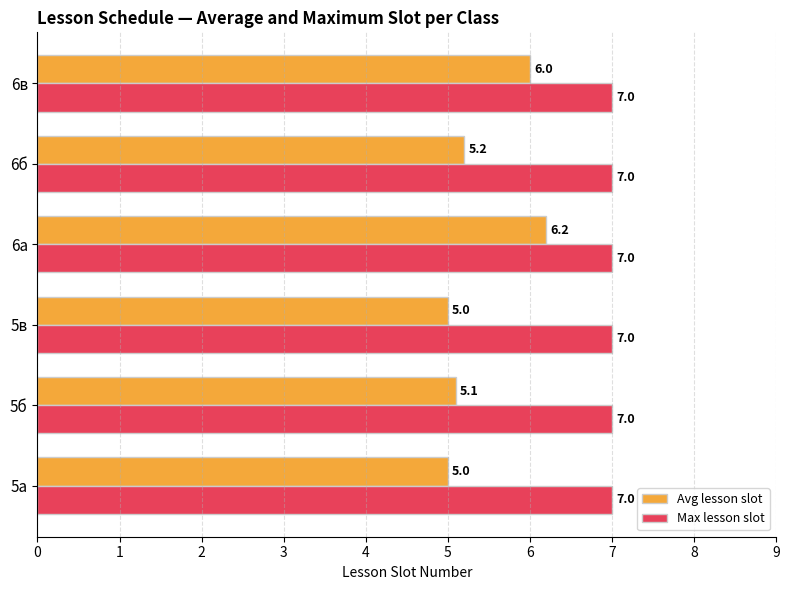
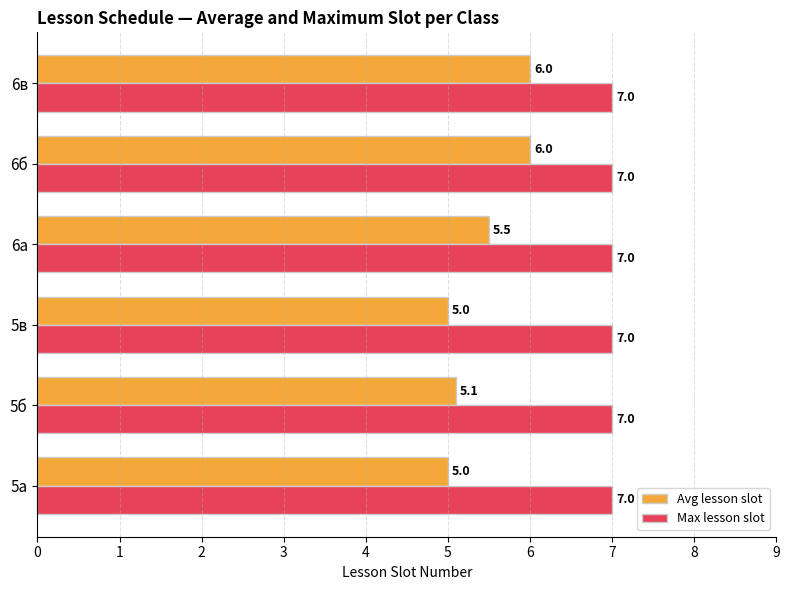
  {
    "Avg lesson slot": {
      "6в": 6.0,
-     "6б": 5.2,
-     "6а": 6.2,
+     "6б": 6.0,
+     "6а": 5.5,
      "5в": 5.0,
      "5б": 5.1,
      "5а": 5.0
    },
    "Max lesson slot": {
      "6в": 7.0,
      "6б": 7.0,
      "6а": 7.0,
      "5в": 7.0,
      "5б": 7.0,
      "5а": 7.0
    }
  }
